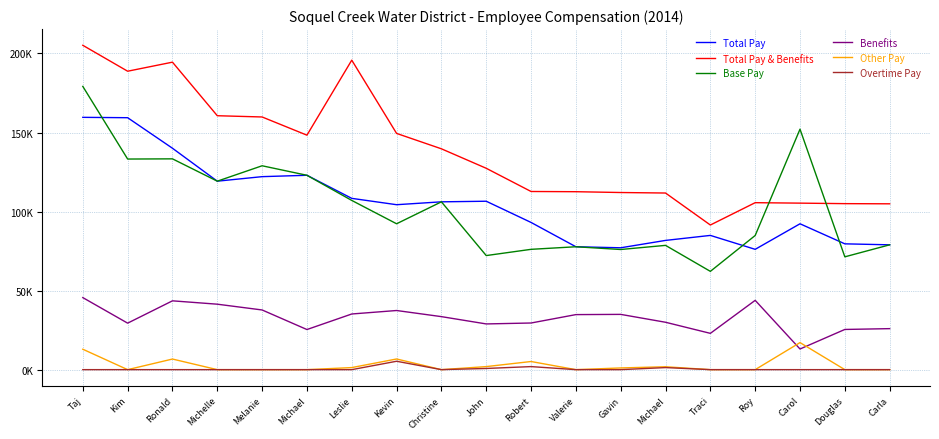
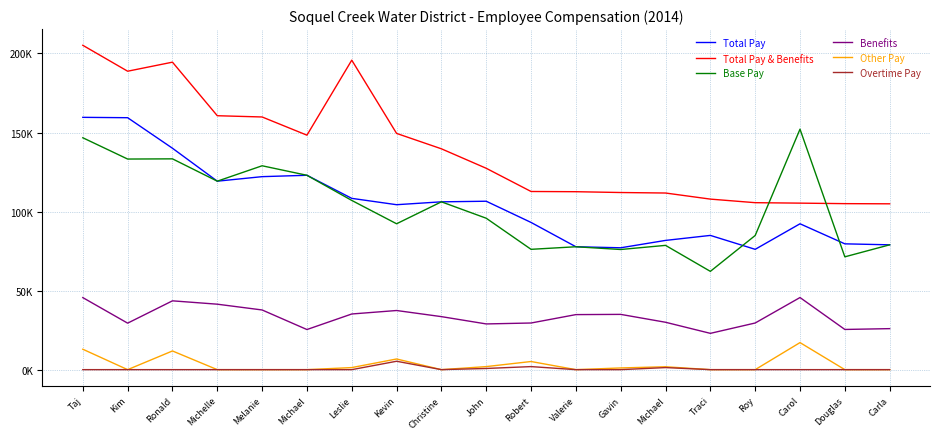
  {
    "Total Pay": {
      "Taj": 160000,
      "Kim": 159000,
      "Ronald": 140000,
      "Melanie": 122000,
      "Kevin": 104000,
      "John": 107000,
      "Robert": 93000,
      "Traci": 85000,
      "Roy": 76000,
      "Carol": 92000,
      "Douglas": 80000
    },
    "Total Pay & Benefits": {
      "Taj": 205000,
      "Kim": 189000,
      "Ronald": 195000,
      "Michelle": 161000,
      "Melanie": 160000,
      "Leslie": 196000,
      "Kevin": 149000,
      "Christine": 140000,
      "John": 127000,
      "Robert": 113000,
      "Valerie": 113000,
      "Gavin": 112000,
-     "Traci": 91000,
+     "Traci": 108000,
      "Roy": 106000,
      "Carol": 105000,
      "Douglas": 105000,
      "Carla": 105000
    },
    "Base Pay": {
-     "Taj": 179000,
+     "Taj": 147000,
      "Kim": 133000,
      "Ronald": 133000,
      "Melanie": 129000,
      "Kevin": 92000,
-     "John": 72000,
+     "John": 96000,
      "Robert": 76000,
      "Traci": 62000,
      "Roy": 85000,
      "Carol": 152000,
      "Douglas": 71000
    },
    "Benefits": {
      "Taj": 46000,
      "Kim": 29000,
      "Ronald": 44000,
      "Michelle": 41000,
      "Melanie": 38000,
      "Leslie": 35000,
      "Kevin": 37000,
      "Christine": 34000,
      "John": 29000,
      "Robert": 30000,
      "Valerie": 35000,
      "Gavin": 35000,
      "Traci": 23000,
-     "Roy": 44000,
-     "Carol": 13000,
+     "Roy": 30000,
+     "Carol": 46000,
      "Douglas": 25000,
      "Carla": 26000
    },
    "Other Pay": {
      "Taj": 13000,
-     "Ronald": 7000,
+     "Ronald": 12000,
      "Robert": 5000,
      "Carol": 17000
    },
    "Overtime Pay": {
      "Taj": 0,
      "Ronald": 0,
      "Robert": 2000,
      "Carol": 0
    }
  }
